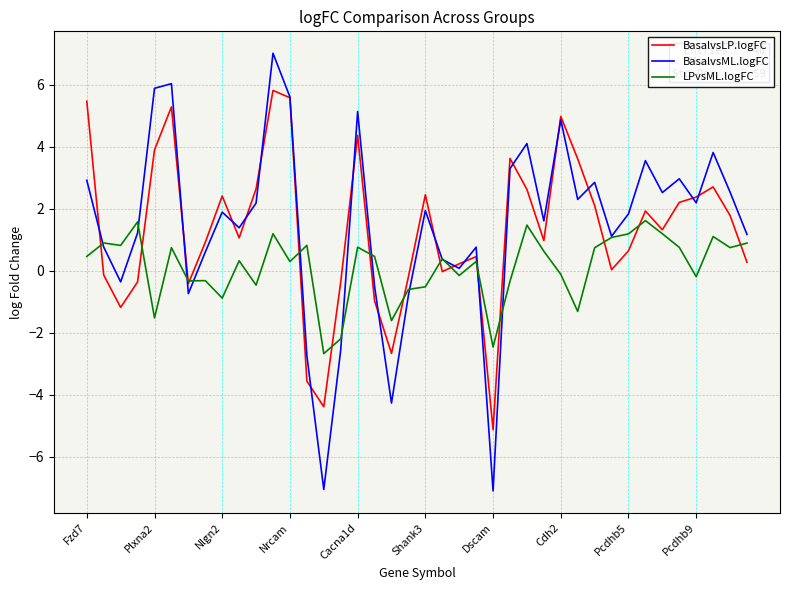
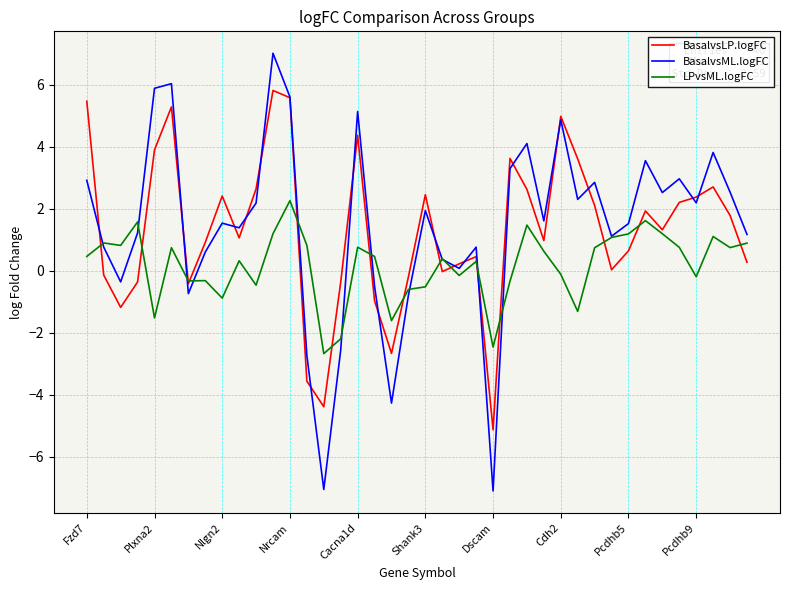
  {
    "BasalvsLP.logFC": {
      "Fzd7": 5.5,
      "Plxna2": 3.9,
      "Nlgn2": 2.4,
      "Cacna1d": 4.4,
      "Shank3": 2.5,
      "Dscam": -5.1,
      "Cdh2": 5.0,
      "Pcdhb5": 0.6,
      "Pcdhb9": 2.4
    },
    "BasalvsML.logFC": {
      "Fzd7": 2.9,
      "Plxna2": 5.9,
-     "Nlgn2": 1.9,
+     "Nlgn2": 1.5,
      "Cacna1d": 5.1,
      "Shank3": 1.9,
      "Dscam": -7.1,
      "Cdh2": 4.9,
-     "Pcdhb5": 1.8,
+     "Pcdhb5": 1.5,
      "Pcdhb9": 2.2
    },
    "LPvsML.logFC": {
      "Fzd7": 0.5,
      "Plxna2": -1.5,
      "Nlgn2": -0.9,
-     "Nrcam": 0.3,
+     "Nrcam": 2.3,
      "Cacna1d": 0.8,
      "Shank3": -0.5,
      "Dscam": -2.5,
      "Cdh2": -0.1,
      "Pcdhb5": 1.2,
      "Pcdhb9": -0.2
    }
  }
